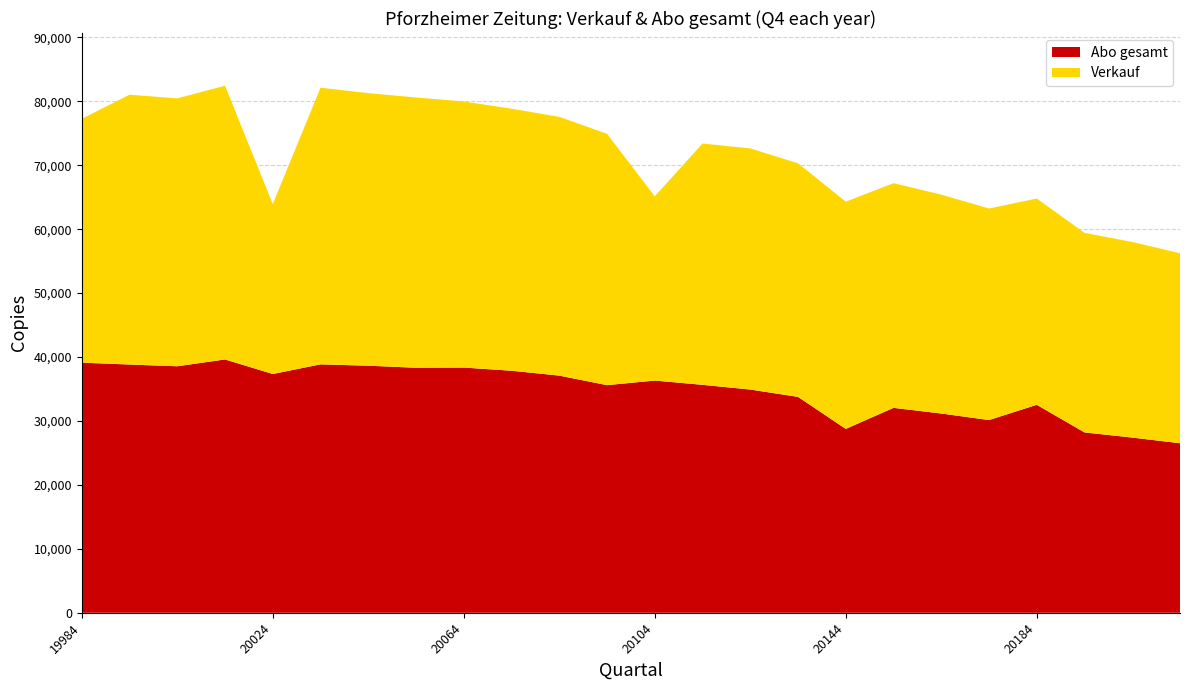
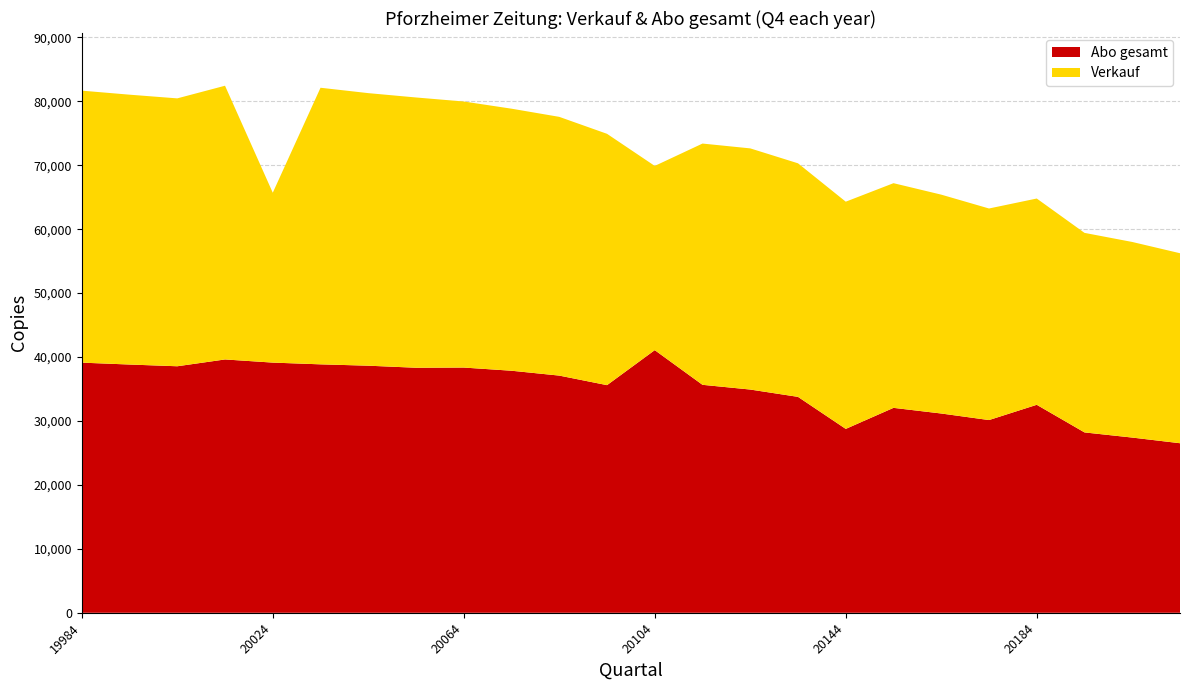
  {
    "Abo gesamt": {
-     "20024": "37,000",
-     "20104": "36,000"
+     "20024": "39,000",
+     "20104": "41,000"
    },
    "Verkauf": {
-     "19984": "38,000",
+     "19984": "43,000",
      "20024": "27,000",
      "20064": "42,000",
      "20104": "29,000",
      "20144": "36,000",
      "20184": "32,000"
    }
  }
